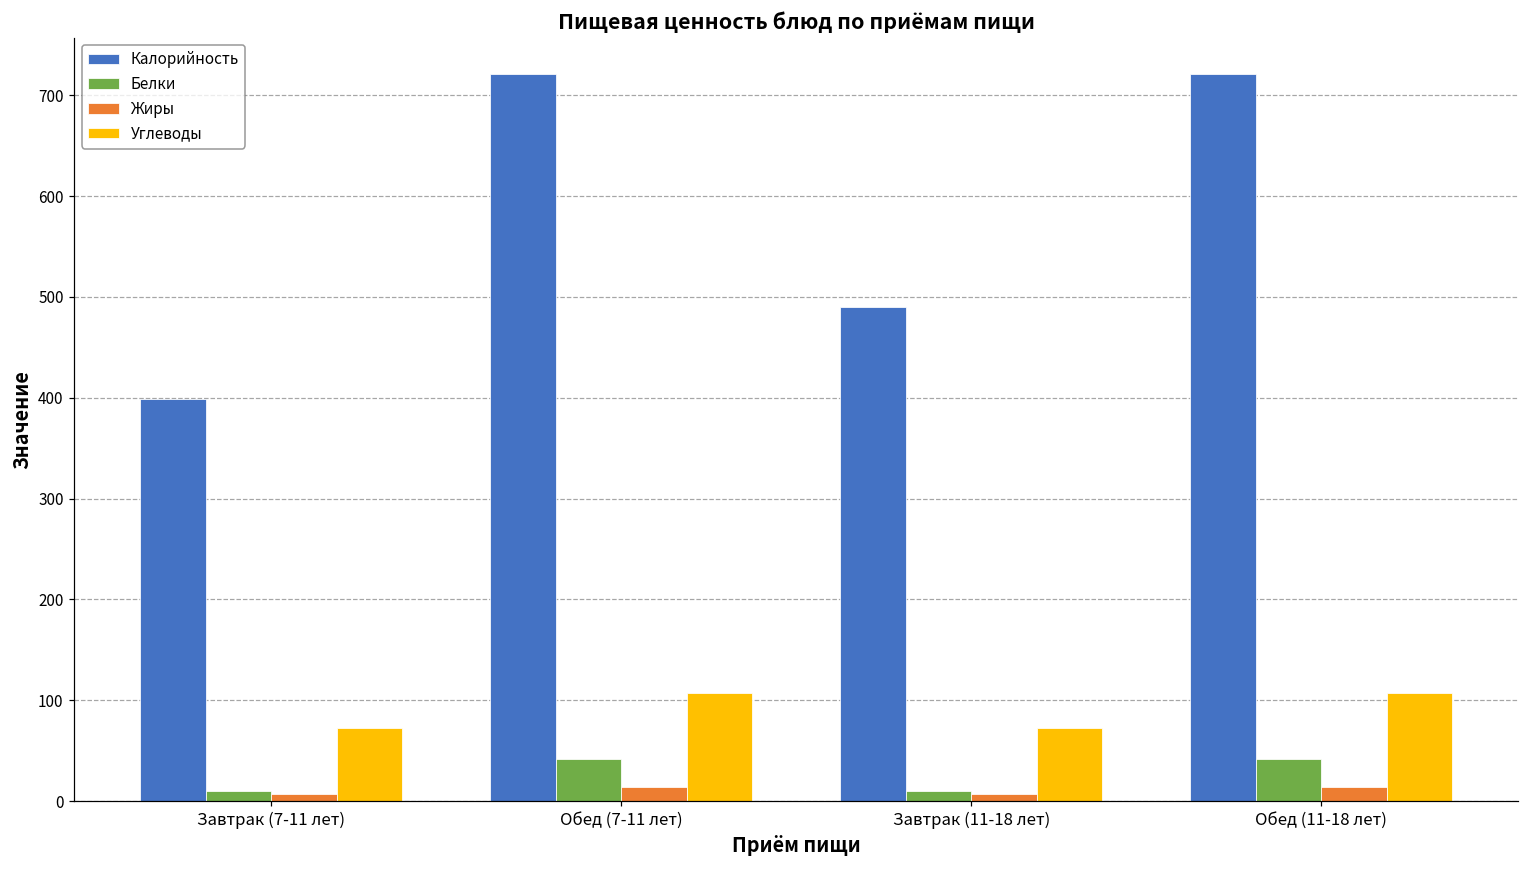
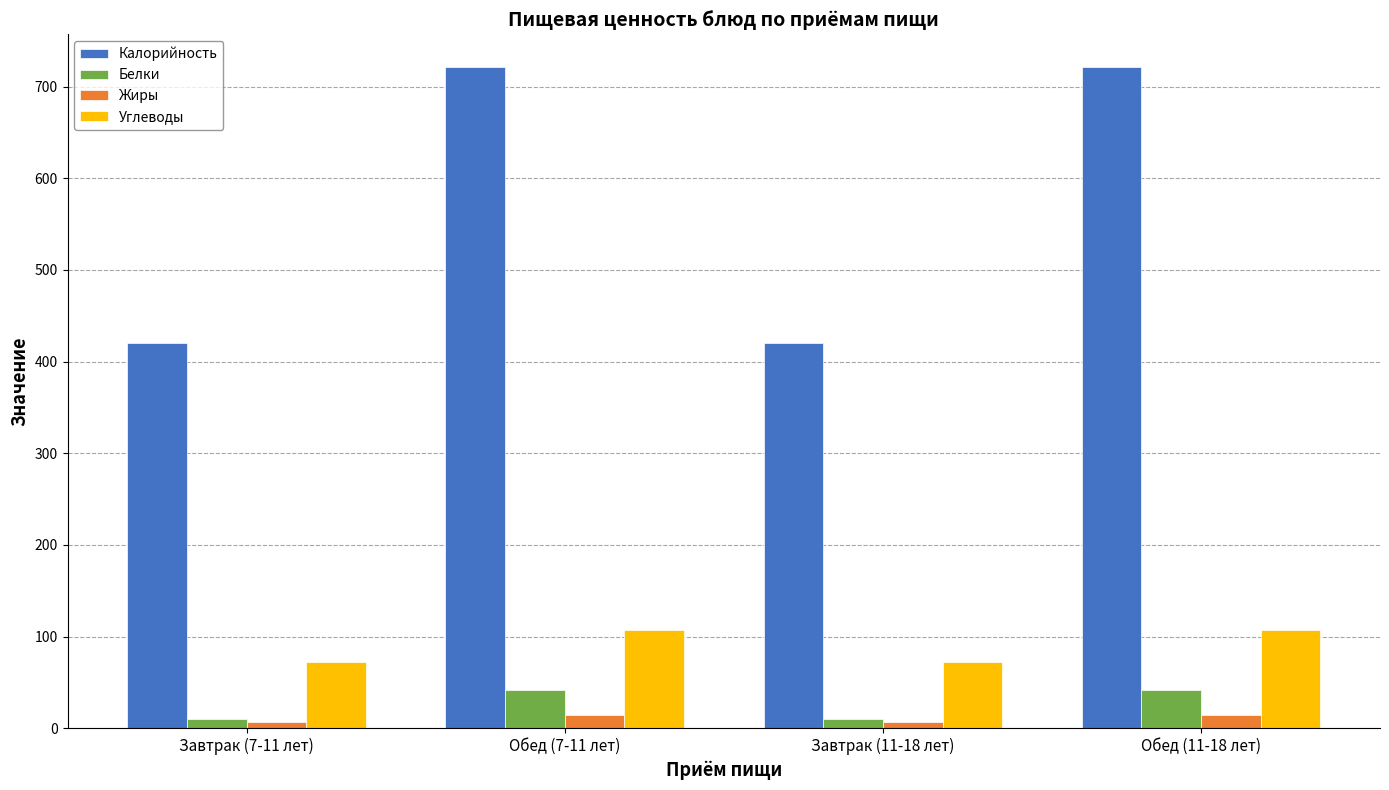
  {
    "Калорийность": {
-     "Завтрак (7-11 лет)": 400,
+     "Завтрак (7-11 лет)": 420,
      "Обед (7-11 лет)": 720,
-     "Завтрак (11-18 лет)": 490,
+     "Завтрак (11-18 лет)": 420,
      "Обед (11-18 лет)": 720
    },
    "Белки": {
      "Завтрак (7-11 лет)": 10,
      "Обед (7-11 лет)": 40,
      "Завтрак (11-18 лет)": 10,
      "Обед (11-18 лет)": 40
    },
    "Жиры": {
      "Завтрак (7-11 лет)": 10,
      "Обед (7-11 лет)": 10,
      "Завтрак (11-18 лет)": 10,
      "Обед (11-18 лет)": 10
    },
    "Углеводы": {
      "Завтрак (7-11 лет)": 70,
      "Обед (7-11 лет)": 110,
      "Завтрак (11-18 лет)": 70,
      "Обед (11-18 лет)": 110
    }
  }
